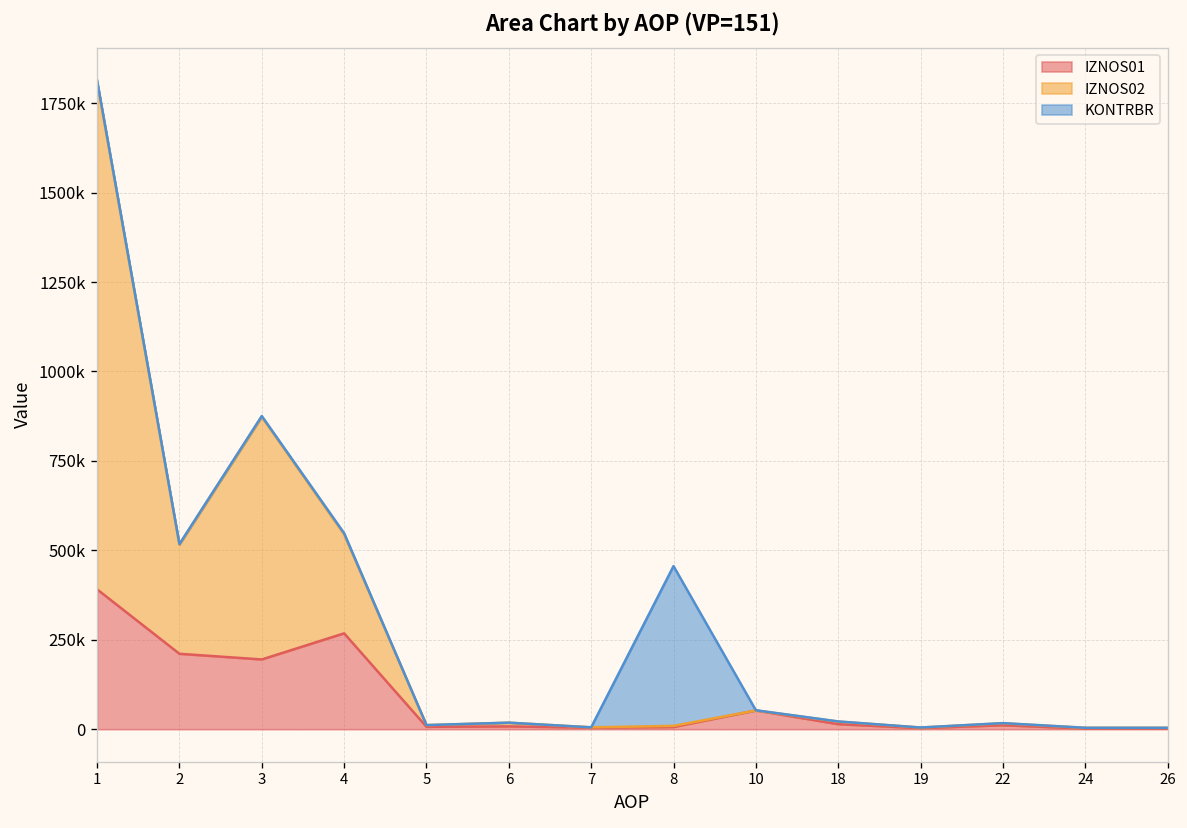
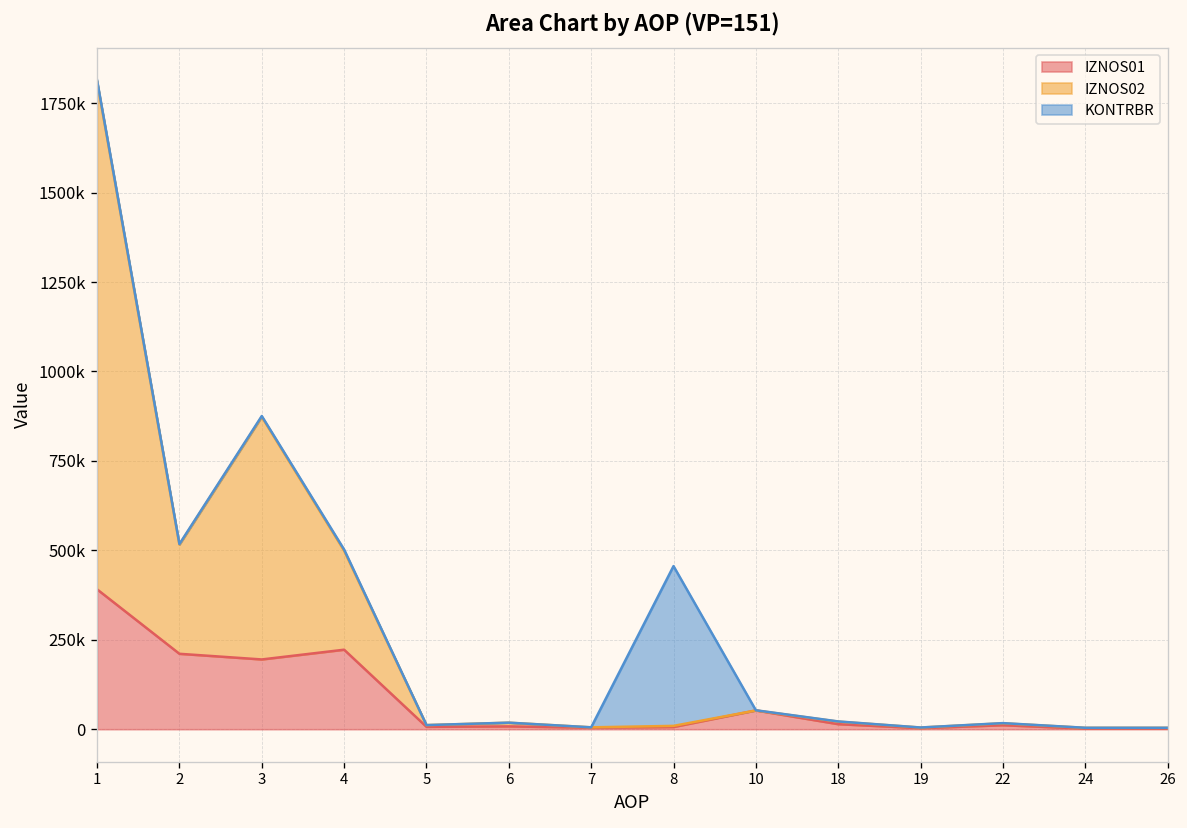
  {
    "IZNOS01": {
      "1": 390000,
      "2": 210000,
      "3": 200000,
-     "4": 270000,
+     "4": 220000,
      "6": 10000
    },
    "KONTRBR": {
      "8": 450000
    }
  }
